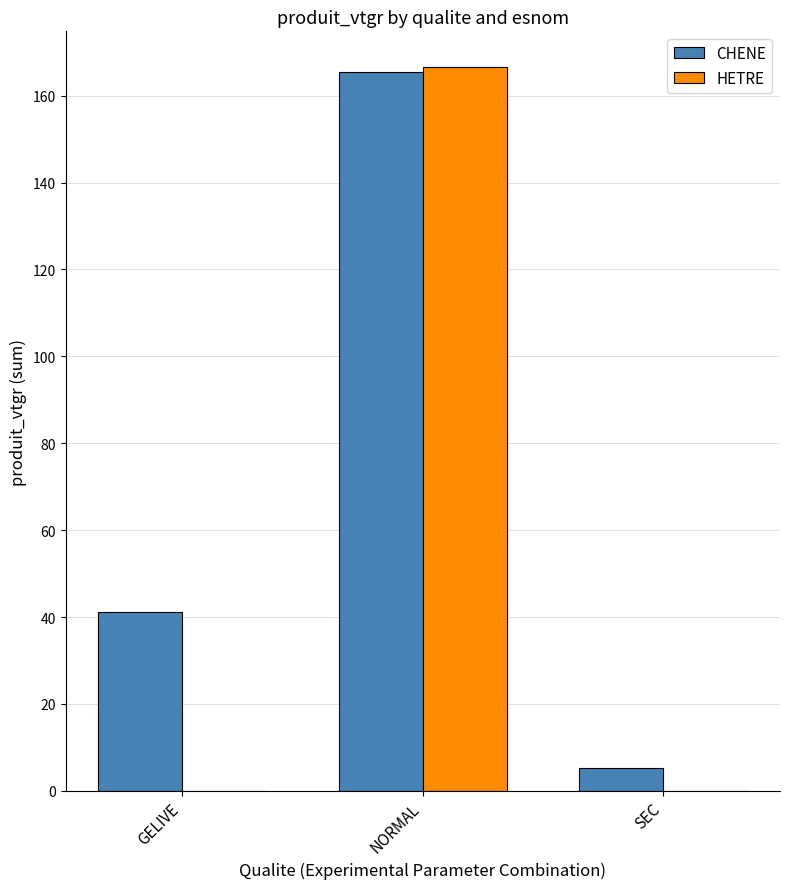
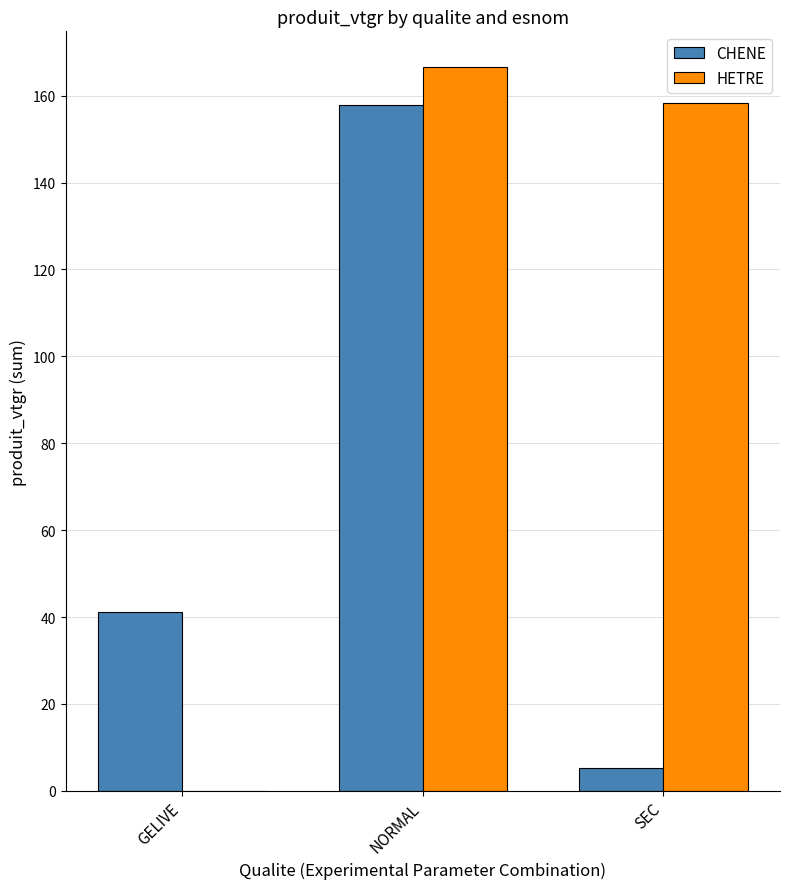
  {
    "CHENE": {
      "GELIVE": 41,
-     "NORMAL": 165,
+     "NORMAL": 158,
      "SEC": 5
    },
    "HETRE": {
      "GELIVE": 0,
      "NORMAL": 166,
-     "SEC": 0
+     "SEC": 158
    }
  }
